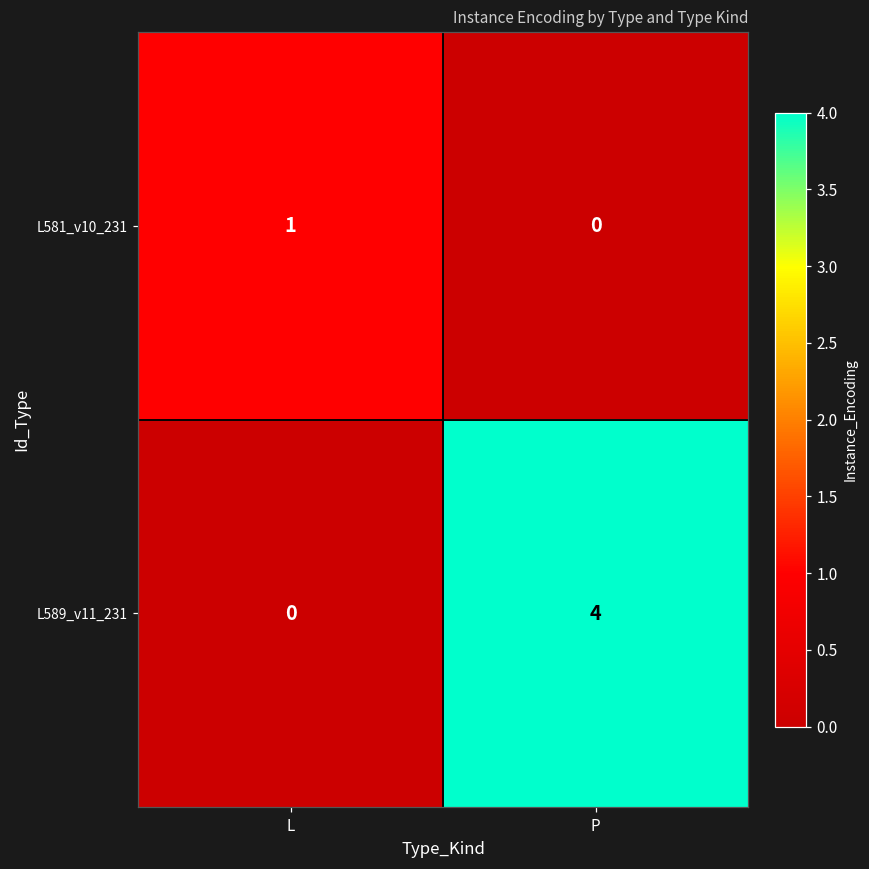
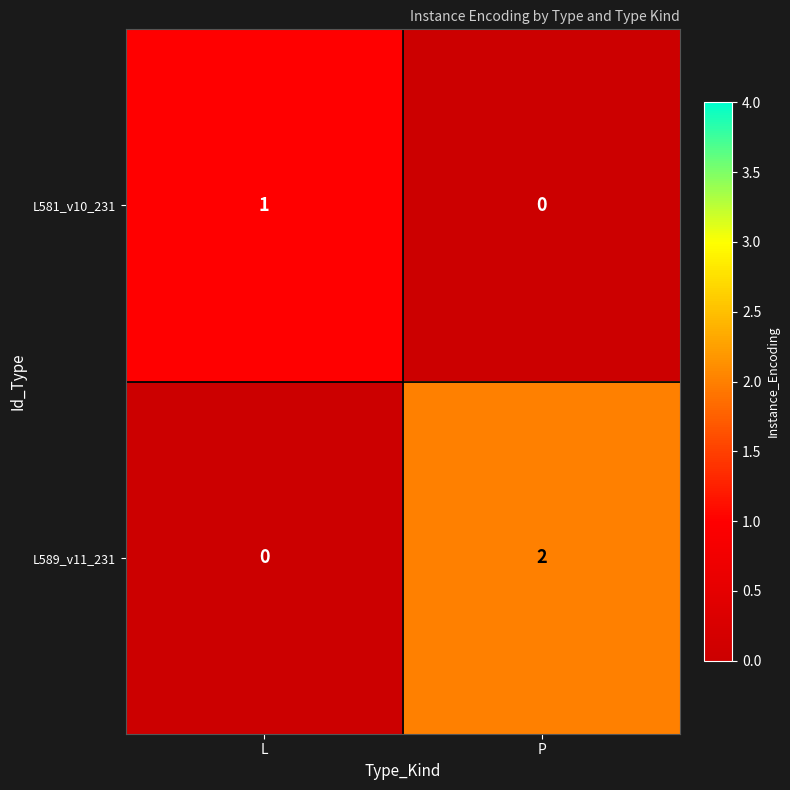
  {
    "L581_v10_231": {
      "L": 1,
      "P": 0
    },
    "L589_v11_231": {
      "L": 0,
-     "P": 4
+     "P": 2
    }
  }
